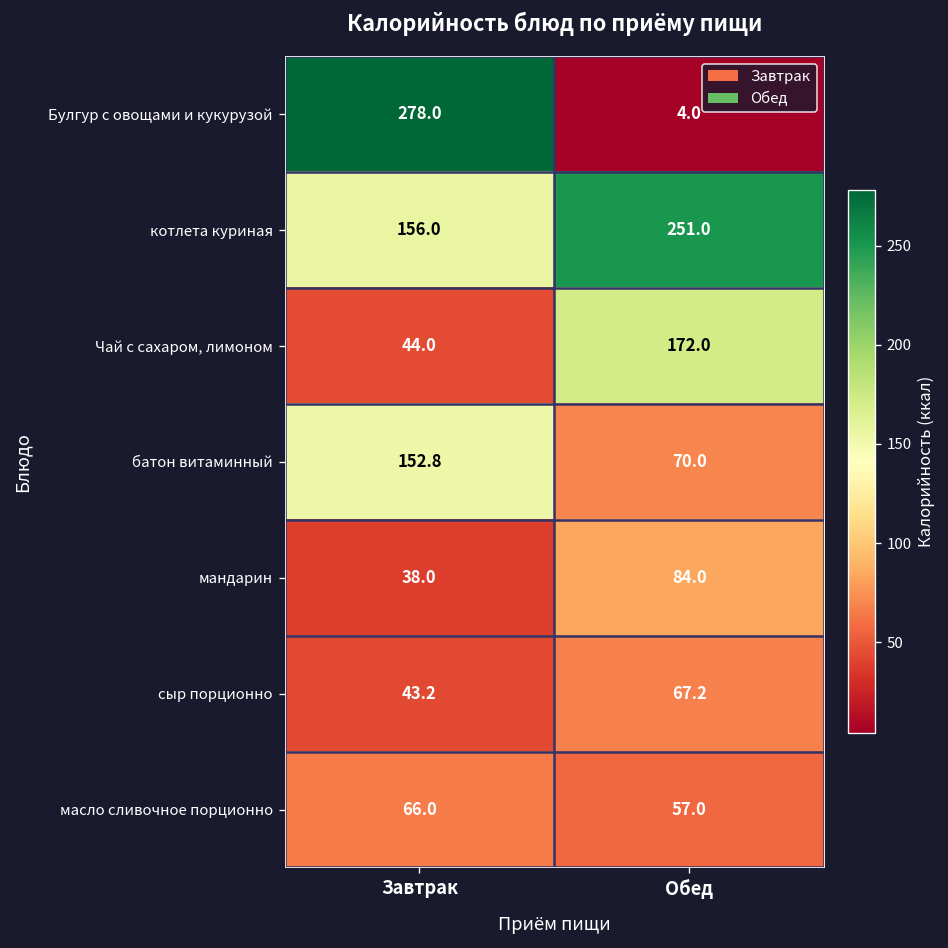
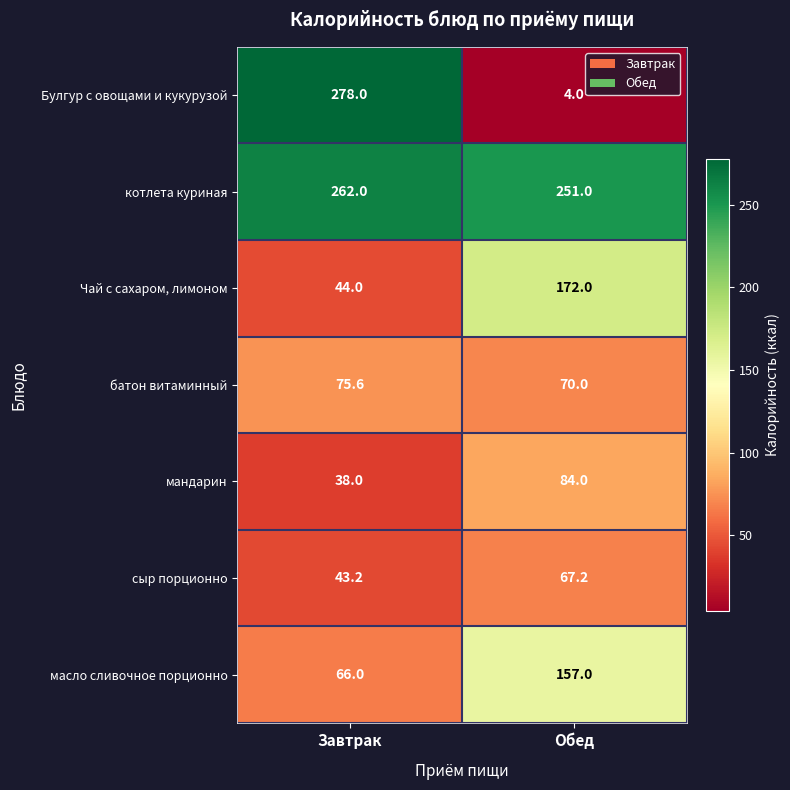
  {
    "Булгур с овощами и кукурузой": {
      "Завтрак": 278.0,
      "Обед": 4.0
    },
    "котлета куриная": {
-     "Завтрак": 156.0,
+     "Завтрак": 262.0,
      "Обед": 251.0
    },
    "Чай с сахаром, лимоном": {
      "Завтрак": 44.0,
      "Обед": 172.0
    },
    "батон витаминный": {
-     "Завтрак": 152.8,
+     "Завтрак": 75.6,
      "Обед": 70.0
    },
    "мандарин": {
      "Завтрак": 38.0,
      "Обед": 84.0
    },
    "сыр порционно": {
      "Завтрак": 43.2,
      "Обед": 67.2
    },
    "масло сливочное порционно": {
      "Завтрак": 66.0,
-     "Обед": 57.0
+     "Обед": 157.0
    }
  }
